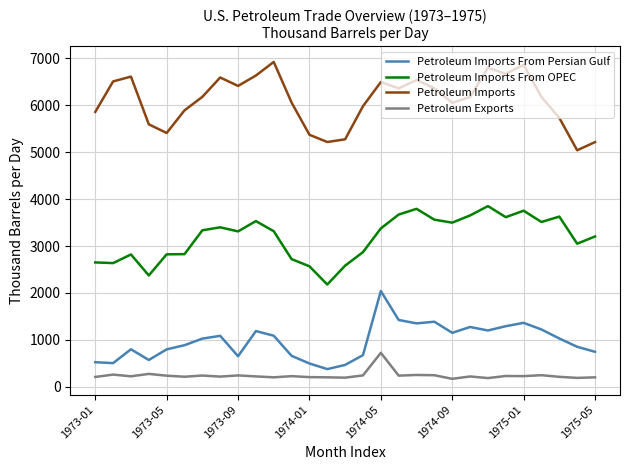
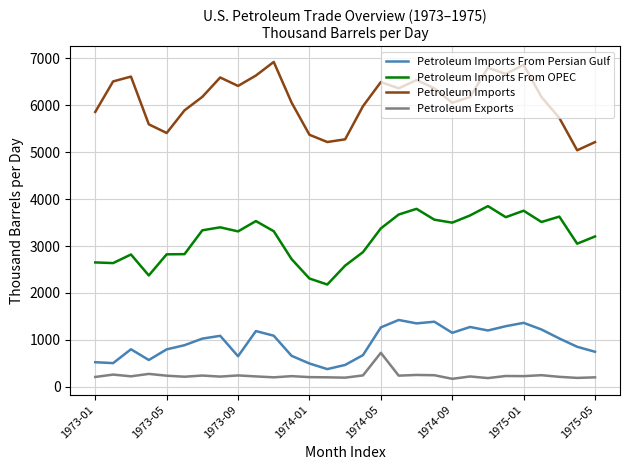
  {
    "Petroleum Imports From Persian Gulf": {
      "1973-01": 500,
      "1973-05": 800,
      "1973-09": 700,
      "1974-01": 500,
-     "1974-05": 2000,
+     "1974-05": 1300,
      "1974-09": 1200,
      "1975-01": 1400,
      "1975-05": 700
    },
    "Petroleum Imports From OPEC": {
      "1973-01": 2700,
      "1973-05": 2800,
      "1973-09": 3300,
-     "1974-01": 2600,
+     "1974-01": 2300,
      "1974-05": 3400,
      "1974-09": 3500,
      "1975-01": 3800,
      "1975-05": 3200
    },
    "Petroleum Imports": {
      "1973-01": 5900,
      "1973-05": 5400,
      "1973-09": 6400,
      "1974-01": 5400,
      "1974-05": 6500,
      "1975-05": 5200
    },
    "Petroleum Exports": {
      "1973-01": 200,
      "1973-05": 200,
      "1973-09": 200,
      "1974-01": 200,
      "1974-05": 700,
      "1974-09": 200,
      "1975-01": 200,
      "1975-05": 200
    }
  }
